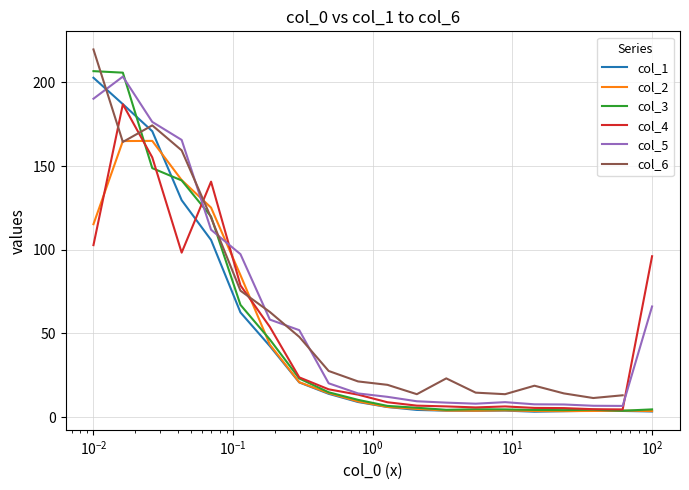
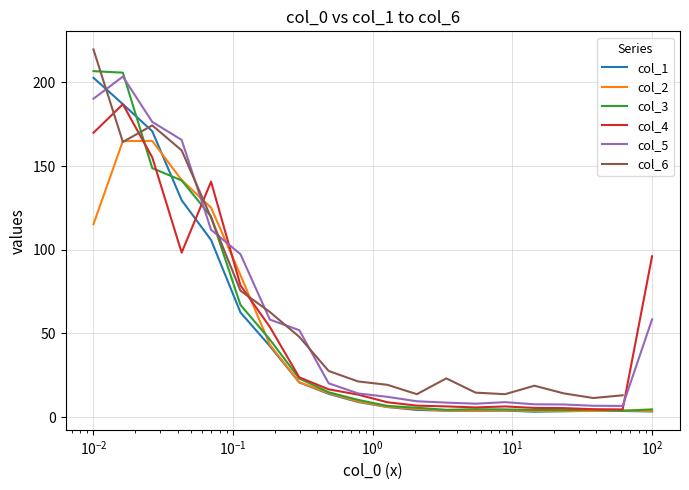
  {
    "col_1": {
      "10^-2": 203
    },
    "col_2": {
      "10^-2": 115
    },
    "col_3": {
      "10^-2": 207
    },
    "col_4": {
-     "10^-2": 103,
+     "10^-2": 170,
      "10^2": 96
    },
    "col_5": {
      "10^-2": 190,
-     "10^2": 66
+     "10^2": 58
    },
    "col_6": {
      "10^-2": 220
    }
  }
